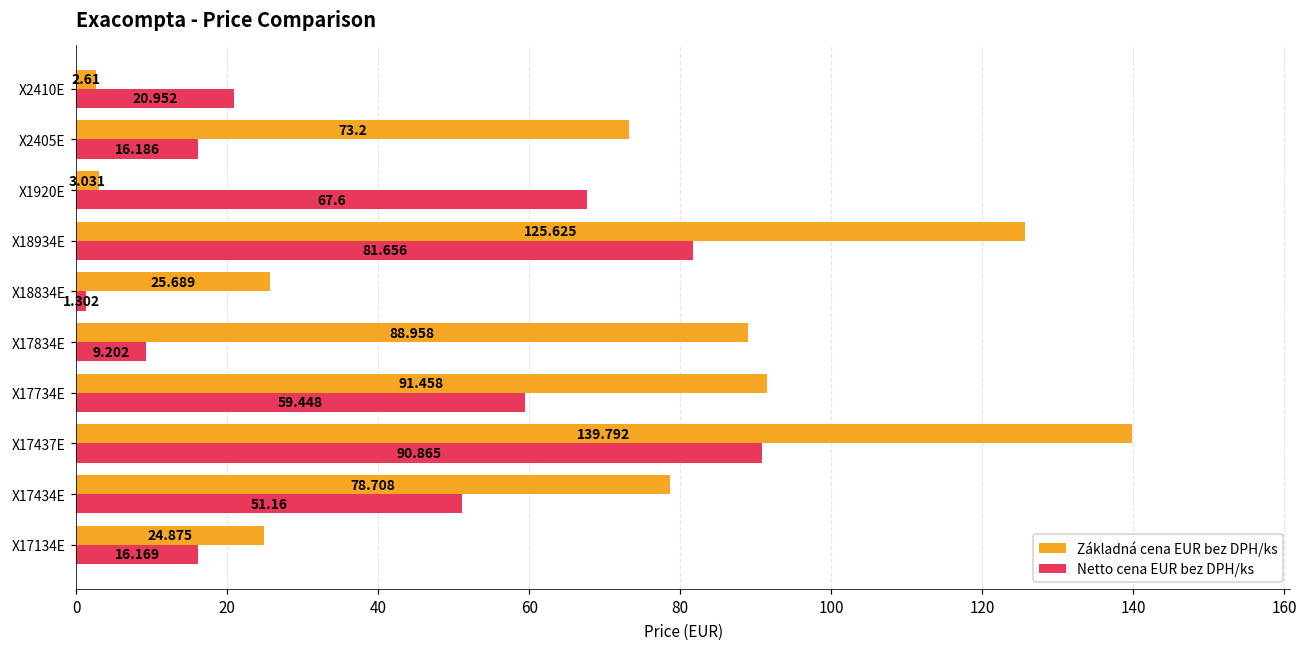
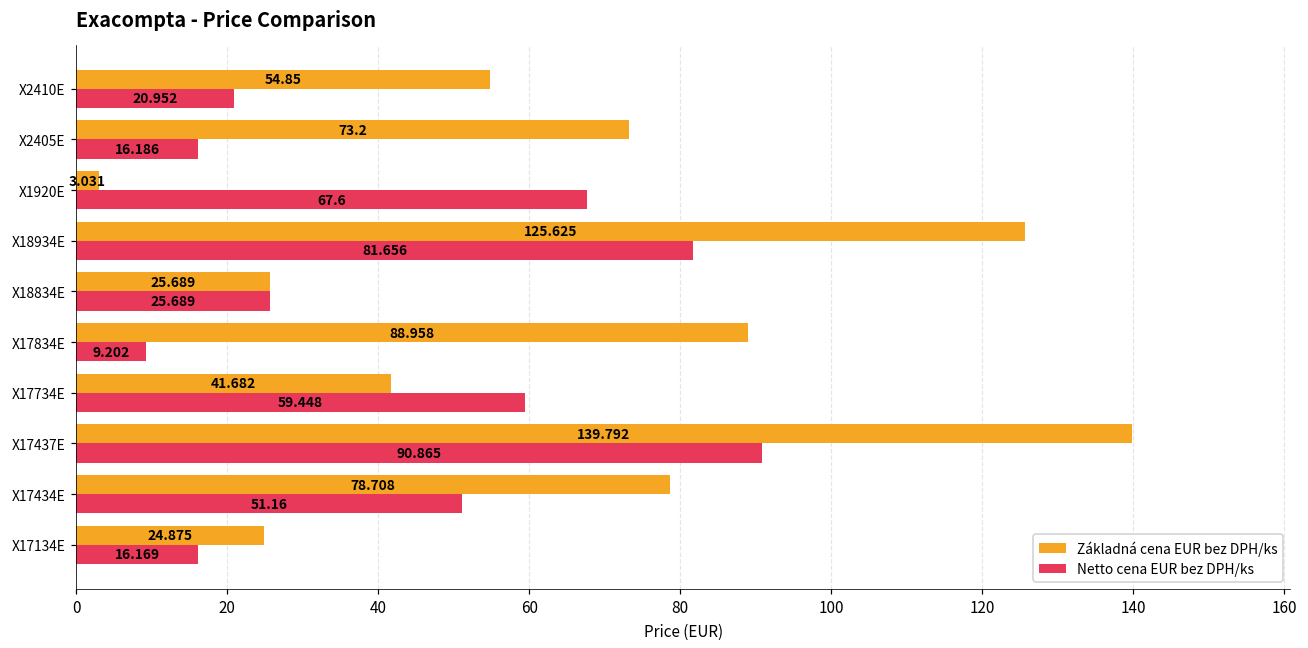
  {
    "Základná cena EUR bez DPH/ks": {
-     "X2410E": 2.61,
+     "X2410E": 54.85,
      "X2405E": 73.2,
      "X1920E": 3.031,
      "X18934E": 125.625,
      "X18834E": 25.689,
      "X17834E": 88.958,
-     "X17734E": 91.458,
+     "X17734E": 41.682,
      "X17437E": 139.792,
      "X17434E": 78.708,
      "X17134E": 24.875
    },
    "Netto cena EUR bez DPH/ks": {
      "X2410E": 20.952,
      "X2405E": 16.186,
      "X1920E": 67.6,
      "X18934E": 81.656,
-     "X18834E": 1.302,
+     "X18834E": 25.689,
      "X17834E": 9.202,
      "X17734E": 59.448,
      "X17437E": 90.865,
      "X17434E": 51.16,
      "X17134E": 16.169
    }
  }
